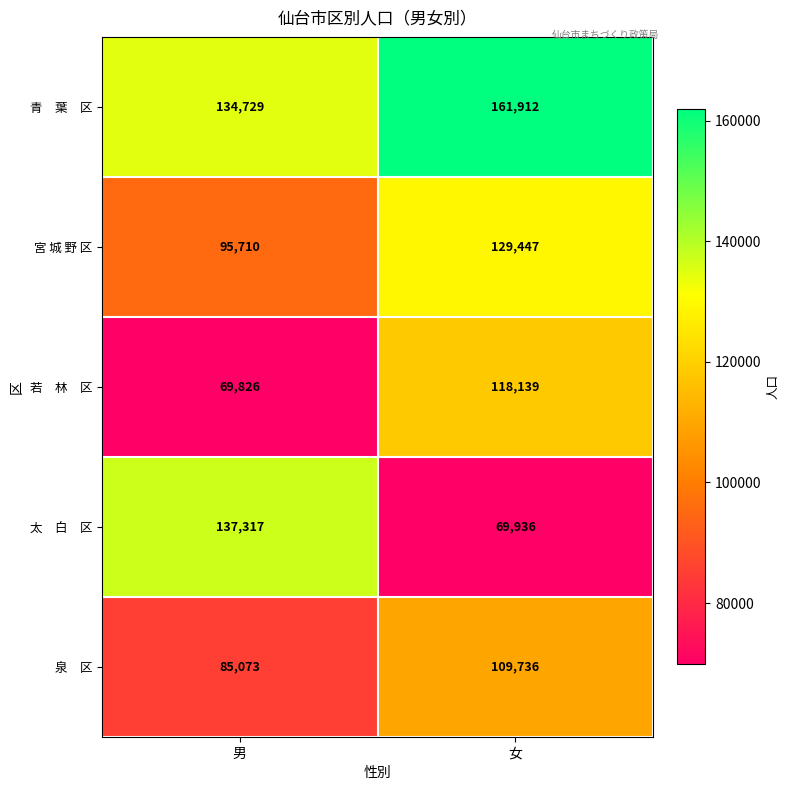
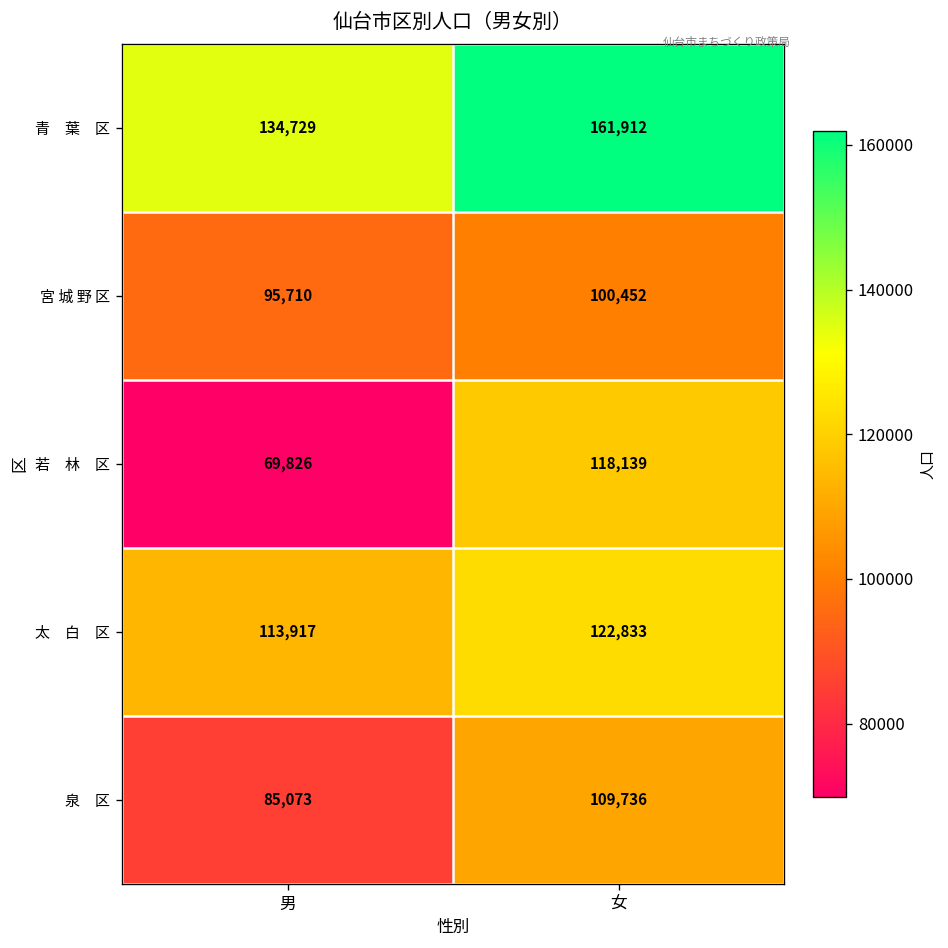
  {
    "青 葉 区": {
      "男": "134,729",
      "女": "161,912"
    },
    "宮 城 野 区": {
      "男": "95,710",
-     "女": "129,447"
+     "女": "100,452"
    },
    "若 林 区": {
      "男": "69,826",
      "女": "118,139"
    },
    "太 白 区": {
-     "男": "137,317",
-     "女": "69,936"
+     "男": "113,917",
+     "女": "122,833"
    },
    "泉 区": {
      "男": "85,073",
      "女": "109,736"
    }
  }
